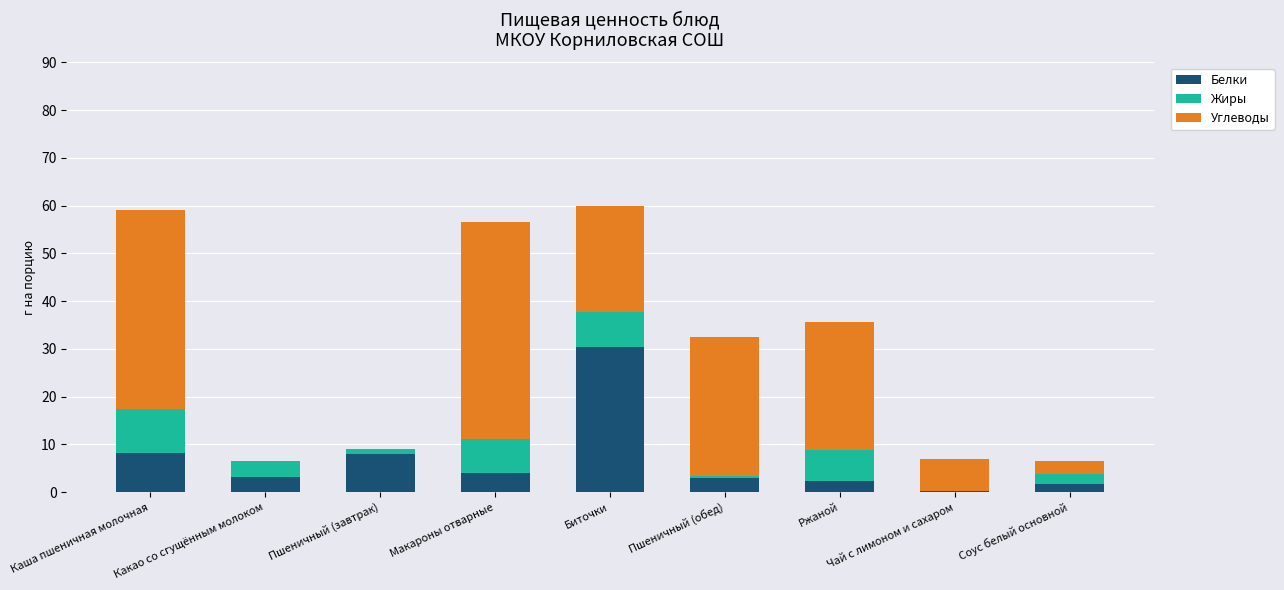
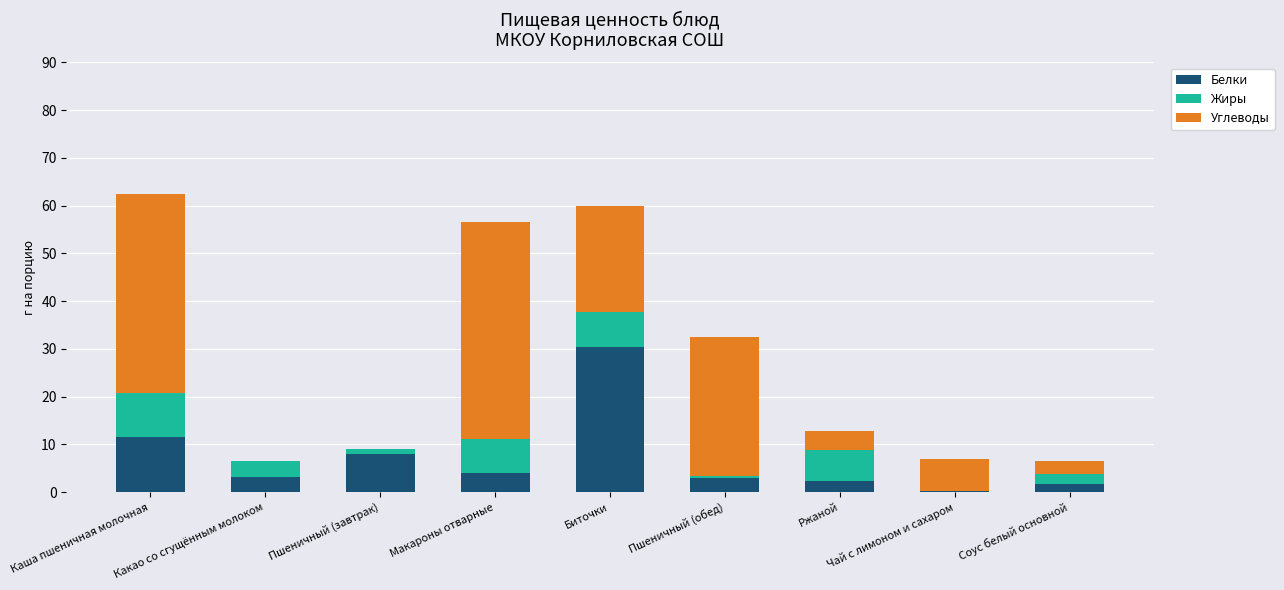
  {
    "Белки": {
-     "Каша пшеничная молочная": 8,
+     "Каша пшеничная молочная": 11,
      "Какао со сгущённым молоком": 3,
      "Пшеничный (завтрак)": 8,
      "Макароны отварные": 4,
      "Биточки": 30,
      "Пшеничный (обед)": 3,
      "Ржаной": 2,
      "Соус белый основной": 2
    },
    "Жиры": {
      "Каша пшеничная молочная": 9,
      "Какао со сгущённым молоком": 3,
      "Пшеничный (завтрак)": 1,
      "Макароны отварные": 7,
      "Биточки": 7,
      "Ржаной": 7,
      "Соус белый основной": 2
    },
    "Углеводы": {
      "Каша пшеничная молочная": 42,
      "Какао со сгущённым молоком": 0,
      "Пшеничный (завтрак)": 0,
      "Макароны отварные": 46,
      "Биточки": 22,
      "Пшеничный (обед)": 29,
-     "Ржаной": 27,
+     "Ржаной": 4,
      "Чай с лимоном и сахаром": 7,
      "Соус белый основной": 3
    }
  }
